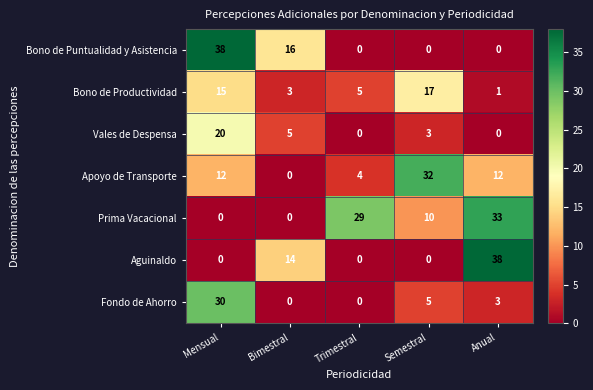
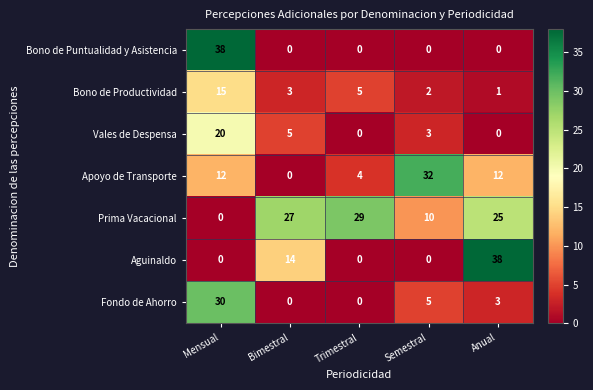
  {
    "Bono de Puntualidad y Asistencia": {
      "Mensual": 38,
-     "Bimestral": 16,
+     "Bimestral": 0,
      "Trimestral": 0,
      "Semestral": 0,
      "Anual": 0
    },
    "Bono de Productividad": {
      "Mensual": 15,
      "Bimestral": 3,
      "Trimestral": 5,
-     "Semestral": 17,
+     "Semestral": 2,
      "Anual": 1
    },
    "Vales de Despensa": {
      "Mensual": 20,
      "Bimestral": 5,
      "Trimestral": 0,
      "Semestral": 3,
      "Anual": 0
    },
    "Apoyo de Transporte": {
      "Mensual": 12,
      "Bimestral": 0,
      "Trimestral": 4,
      "Semestral": 32,
      "Anual": 12
    },
    "Prima Vacacional": {
      "Mensual": 0,
-     "Bimestral": 0,
+     "Bimestral": 27,
      "Trimestral": 29,
      "Semestral": 10,
-     "Anual": 33
+     "Anual": 25
    },
    "Aguinaldo": {
      "Mensual": 0,
      "Bimestral": 14,
      "Trimestral": 0,
      "Semestral": 0,
      "Anual": 38
    },
    "Fondo de Ahorro": {
      "Mensual": 30,
      "Bimestral": 0,
      "Trimestral": 0,
      "Semestral": 5,
      "Anual": 3
    }
  }
